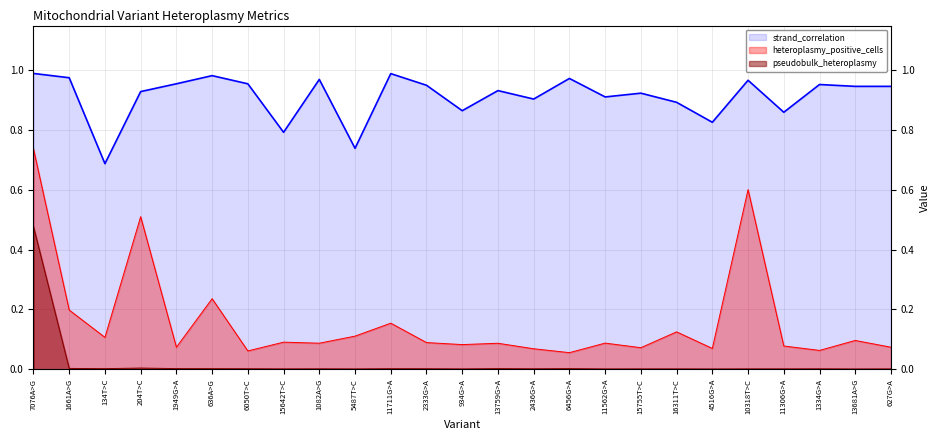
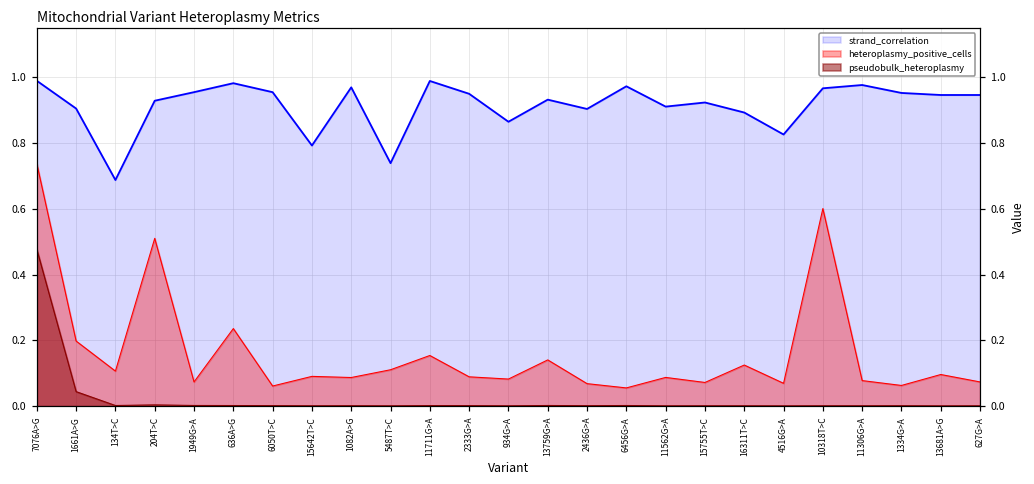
  {
    "strand_correlation": {
      "7076A>G": 0.99,
-     "1661A>G": 0.98,
+     "1661A>G": 0.91,
      "134T>C": 0.69,
      "204T>C": 0.93,
      "1949G>A": 0.96,
      "636A>G": 0.98,
      "6050T>C": 0.96,
      "15642T>C": 0.79,
      "1082A>G": 0.97,
      "5487T>C": 0.74,
      "11711G>A": 0.99,
      "2333G>A": 0.95,
      "934G>A": 0.87,
      "13759G>A": 0.93,
      "2436G>A": 0.90,
      "6456G>A": 0.97,
      "11562G>A": 0.91,
      "15755T>C": 0.92,
      "16311T>C": 0.89,
      "4516G>A": 0.83,
      "10318T>C": 0.97,
-     "11306G>A": 0.86,
+     "11306G>A": 0.98,
      "1334G>A": 0.95,
      "13681A>G": 0.95,
      "627G>A": 0.95
    },
    "heteroplasmy_positive_cells": {
      "7076A>G": 0.74,
      "1661A>G": 0.20,
      "134T>C": 0.11,
      "204T>C": 0.51,
      "1949G>A": 0.07,
      "636A>G": 0.24,
      "6050T>C": 0.06,
      "15642T>C": 0.09,
      "1082A>G": 0.09,
      "5487T>C": 0.11,
      "11711G>A": 0.15,
      "2333G>A": 0.09,
      "934G>A": 0.08,
-     "13759G>A": 0.09,
+     "13759G>A": 0.14,
      "2436G>A": 0.07,
      "6456G>A": 0.06,
      "11562G>A": 0.09,
      "15755T>C": 0.07,
      "16311T>C": 0.13,
      "4516G>A": 0.07,
      "10318T>C": 0.60,
      "11306G>A": 0.08,
      "1334G>A": 0.06,
      "13681A>G": 0.10,
      "627G>A": 0.07
    },
    "pseudobulk_heteroplasmy": {
      "7076A>G": 0.48,
-     "1661A>G": 0.00,
+     "1661A>G": 0.04,
      "134T>C": 0.00,
      "204T>C": 0.00,
      "1949G>A": 0.00,
      "636A>G": 0.00,
      "6050T>C": 0.00,
      "15642T>C": 0.00,
      "1082A>G": 0.00,
      "5487T>C": 0.00,
      "11711G>A": 0.00,
      "2333G>A": 0.00,
      "934G>A": 0.00,
      "13759G>A": 0.00,
      "2436G>A": 0.00,
      "6456G>A": 0.00,
      "11562G>A": 0.00,
      "15755T>C": 0.00,
      "16311T>C": 0.00,
      "4516G>A": 0.00,
      "10318T>C": 0.00,
      "11306G>A": 0.00,
      "1334G>A": 0.00,
      "13681A>G": 0.00,
      "627G>A": 0.00
    }
  }
